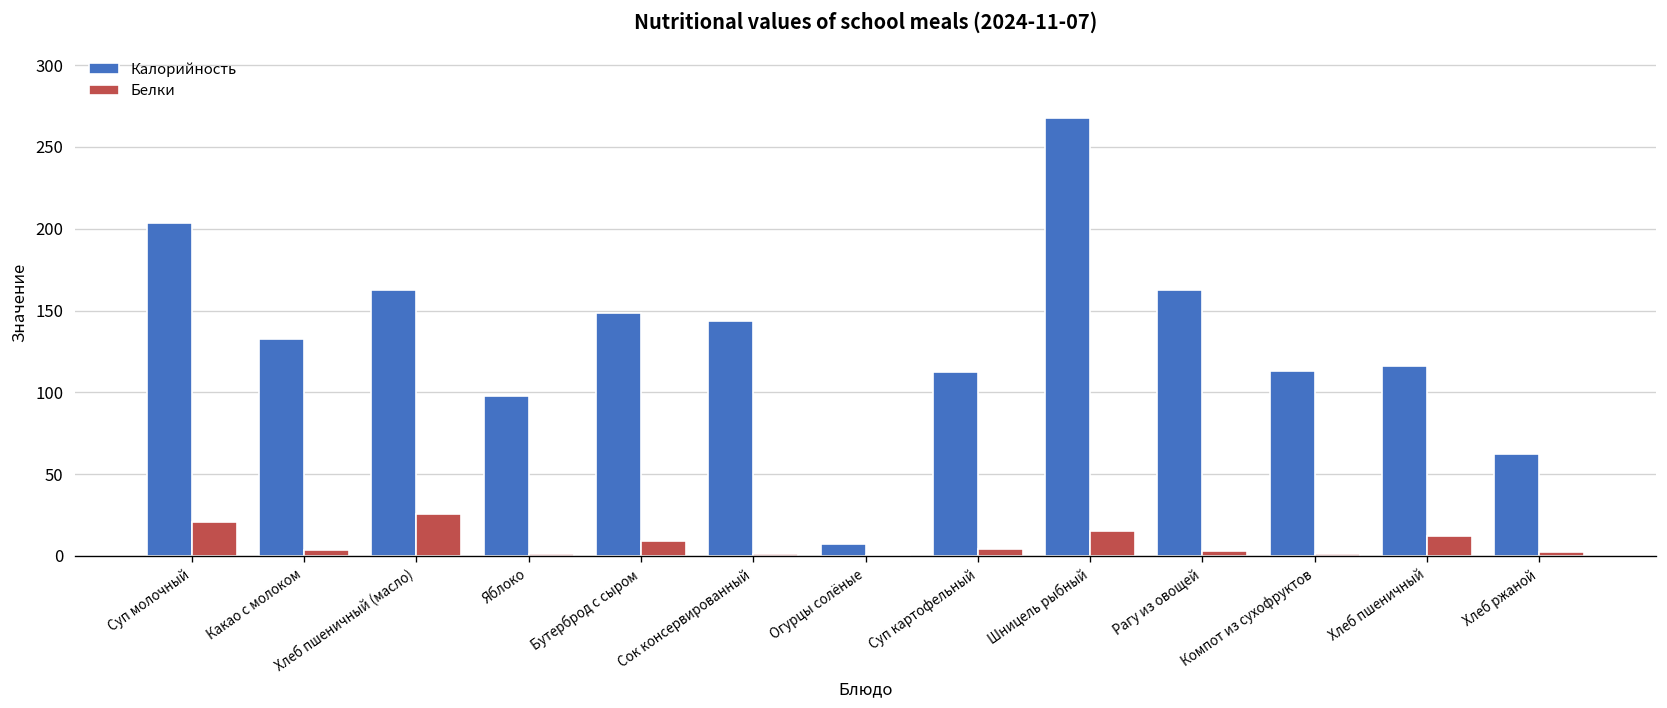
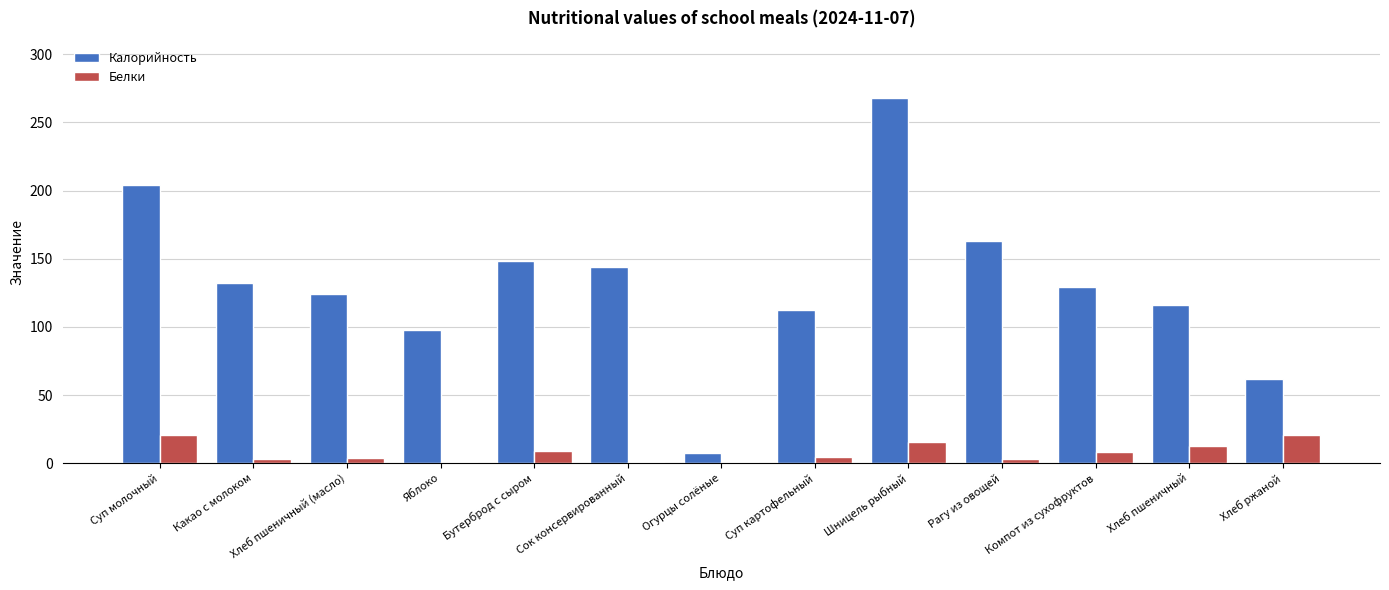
  {
    "Калорийность": {
      "Суп молочный": 204,
      "Какао с молоком": 132,
-     "Хлеб пшеничный (масло)": 162,
+     "Хлеб пшеничный (масло)": 124,
      "Яблоко": 98,
      "Бутерброд с сыром": 149,
      "Сок консервированный": 144,
      "Огурцы солёные": 7,
      "Суп картофельный": 112,
      "Шницель рыбный": 268,
      "Рагу из овощей": 163,
-     "Компот из сухофруктов": 113,
+     "Компот из сухофруктов": 129,
      "Хлеб пшеничный": 116,
      "Хлеб ржаной": 62
    },
    "Белки": {
      "Суп молочный": 21,
      "Какао с молоком": 3,
-     "Хлеб пшеничный (масло)": 25,
+     "Хлеб пшеничный (масло)": 4,
      "Бутерброд с сыром": 9,
      "Суп картофельный": 4,
      "Шницель рыбный": 15,
      "Рагу из овощей": 3,
-     "Компот из сухофруктов": 1,
+     "Компот из сухофруктов": 9,
      "Хлеб пшеничный": 12,
-     "Хлеб ржаной": 2
+     "Хлеб ржаной": 20
    }
  }
